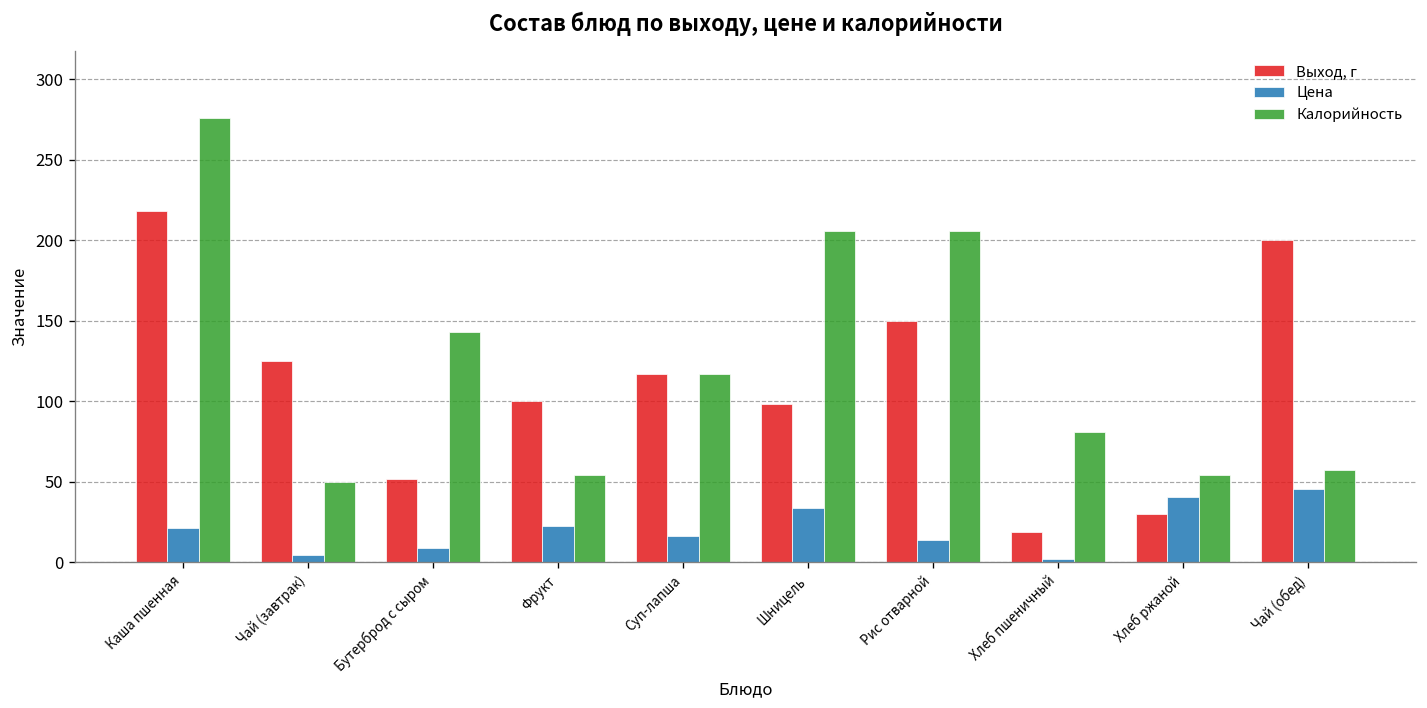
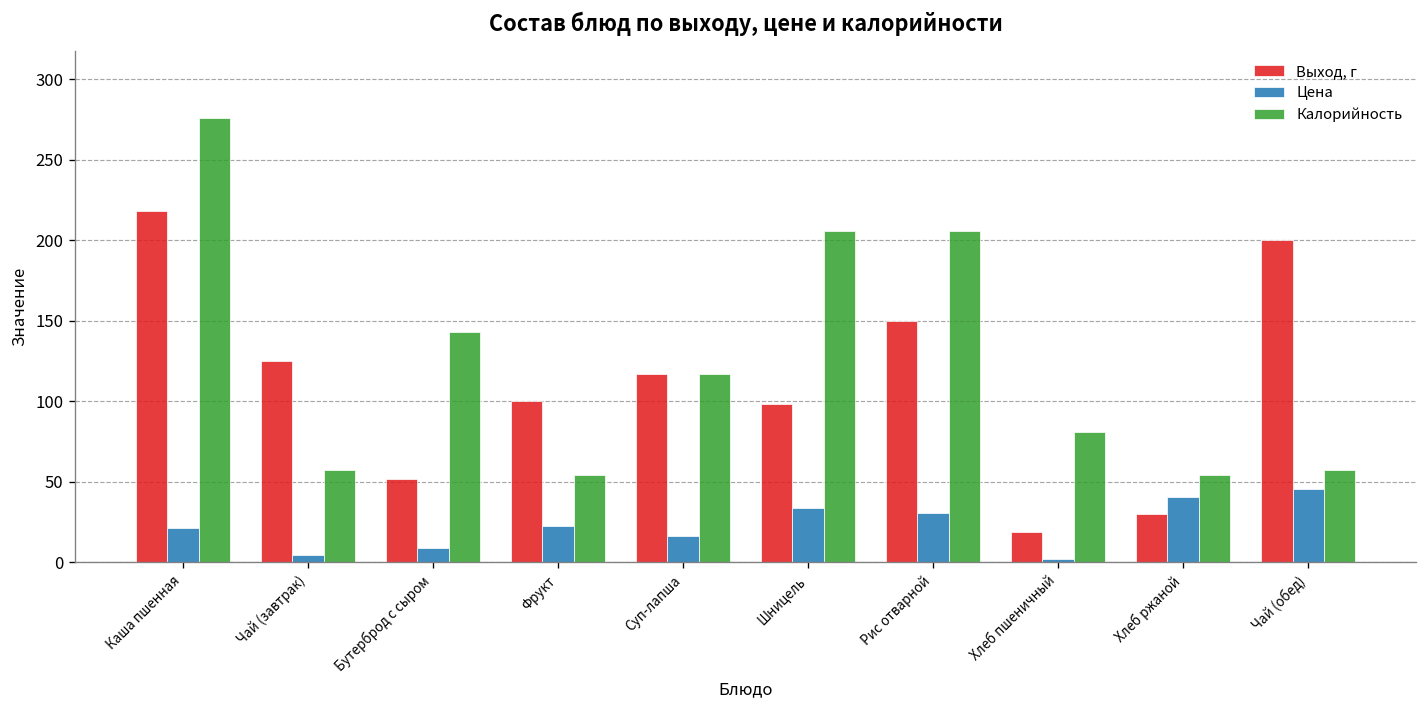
  {
    "Выход, г": {
      "Каша пшенная": 218,
      "Чай (завтрак)": 125,
      "Бутерброд с сыром": 52,
      "Фрукт": 100,
      "Суп-лапша": 117,
      "Шницель": 98,
      "Рис отварной": 150,
      "Хлеб пшеничный": 19,
      "Хлеб ржаной": 30,
      "Чай (обед)": 200
    },
    "Цена": {
      "Каша пшенная": 21,
      "Чай (завтрак)": 4,
      "Бутерброд с сыром": 9,
      "Фрукт": 23,
      "Суп-лапша": 16,
      "Шницель": 34,
-     "Рис отварной": 14,
+     "Рис отварной": 31,
      "Хлеб пшеничный": 2,
      "Хлеб ржаной": 40,
      "Чай (обед)": 45
    },
    "Калорийность": {
      "Каша пшенная": 276,
-     "Чай (завтрак)": 50,
+     "Чай (завтрак)": 57,
      "Бутерброд с сыром": 143,
      "Фрукт": 54,
      "Суп-лапша": 117,
      "Шницель": 206,
      "Рис отварной": 206,
      "Хлеб пшеничный": 81,
      "Хлеб ржаной": 54,
      "Чай (обед)": 57
    }
  }
